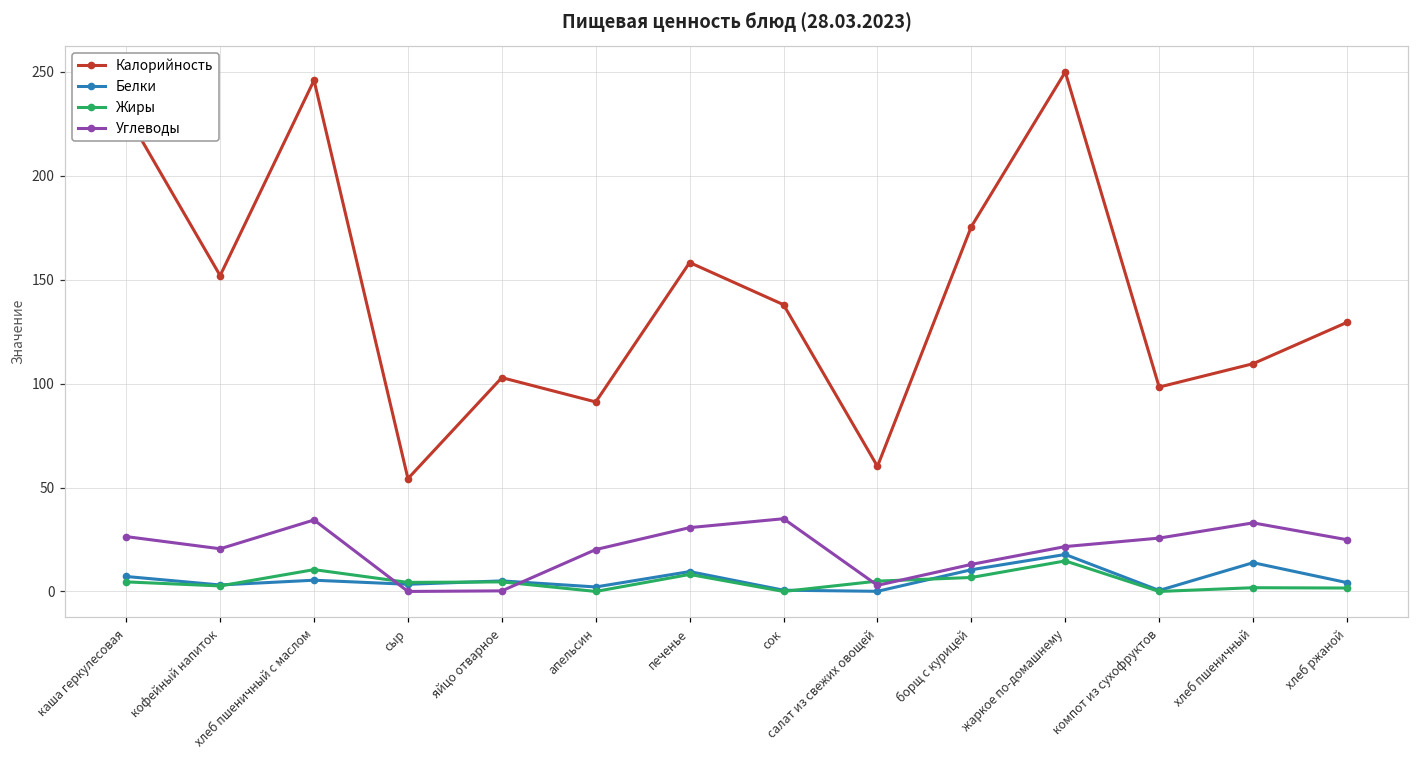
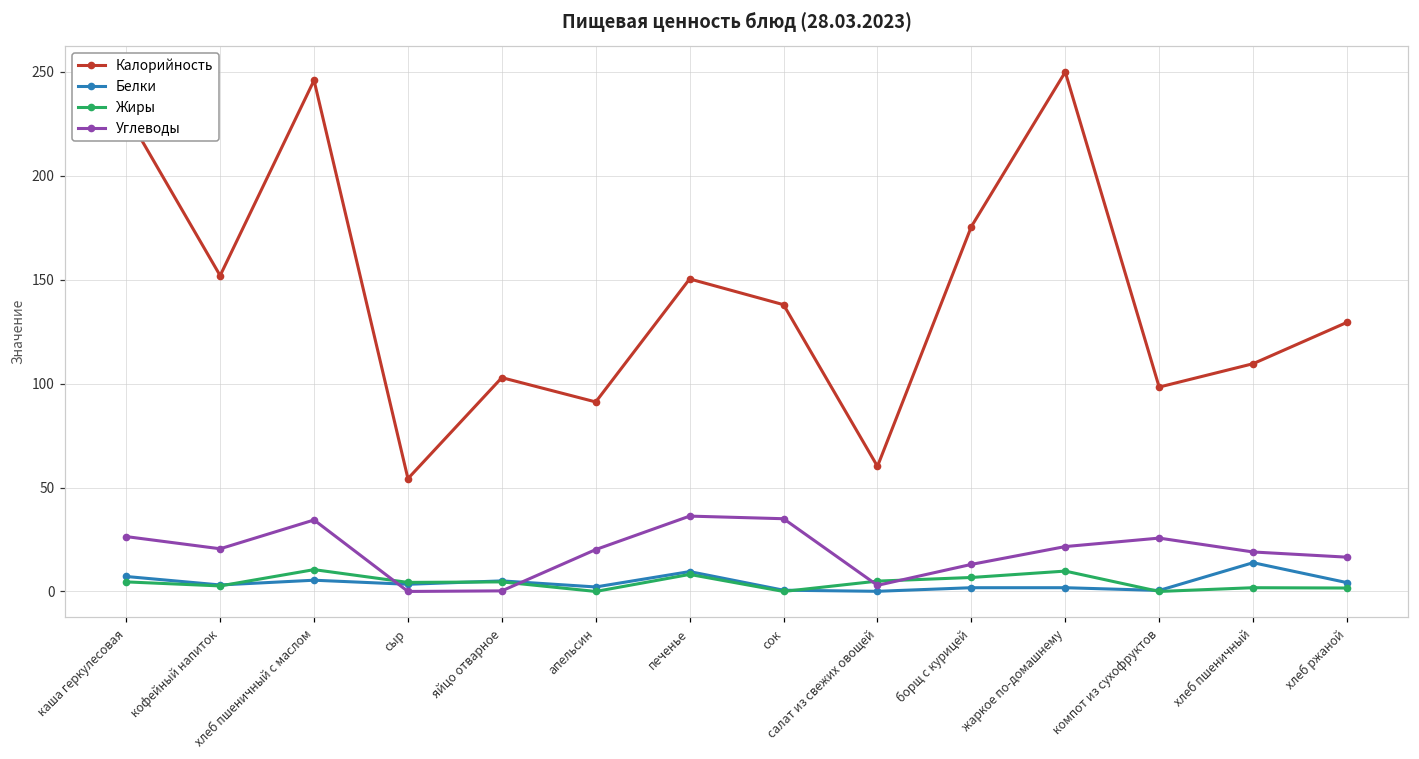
  {
    "Калорийность": {
      "кофейный напиток": 152,
      "хлеб пшеничный с маслом": 246,
      "сыр": 54,
      "яйцо отварное": 103,
      "апельсин": 91,
-     "печенье": 158,
+     "печенье": 150,
      "сок": 138,
      "салат из свежих овощей": 60,
      "борщ с курицей": 176,
      "жаркое по-домашнему": 250,
      "компот из сухофруктов": 98,
      "хлеб пшеничный": 110,
      "хлеб ржаной": 130
    },
    "Белки": {
      "каша геркулесовая": 7,
      "хлеб пшеничный с маслом": 5,
      "апельсин": 2,
      "печенье": 10,
      "салат из свежих овощей": 0,
-     "борщ с курицей": 10,
-     "жаркое по-домашнему": 18,
+     "борщ с курицей": 2,
+     "жаркое по-домашнему": 2,
      "хлеб пшеничный": 14,
      "хлеб ржаной": 4
    },
    "Жиры": {
      "каша геркулесовая": 5,
      "хлеб пшеничный с маслом": 11,
      "апельсин": 0,
      "печенье": 8,
      "салат из свежих овощей": 5,
      "борщ с курицей": 7,
-     "жаркое по-домашнему": 15,
+     "жаркое по-домашнему": 10,
      "хлеб пшеничный": 2,
      "хлеб ржаной": 2
    },
    "Углеводы": {
      "каша геркулесовая": 26,
      "кофейный напиток": 21,
      "хлеб пшеничный с маслом": 34,
      "сыр": 0,
      "яйцо отварное": 0,
      "апельсин": 20,
-     "печенье": 31,
+     "печенье": 36,
      "сок": 35,
      "салат из свежих овощей": 3,
      "борщ с курицей": 13,
      "жаркое по-домашнему": 22,
      "компот из сухофруктов": 26,
-     "хлеб пшеничный": 33,
-     "хлеб ржаной": 25
+     "хлеб пшеничный": 19,
+     "хлеб ржаной": 17
    }
  }
